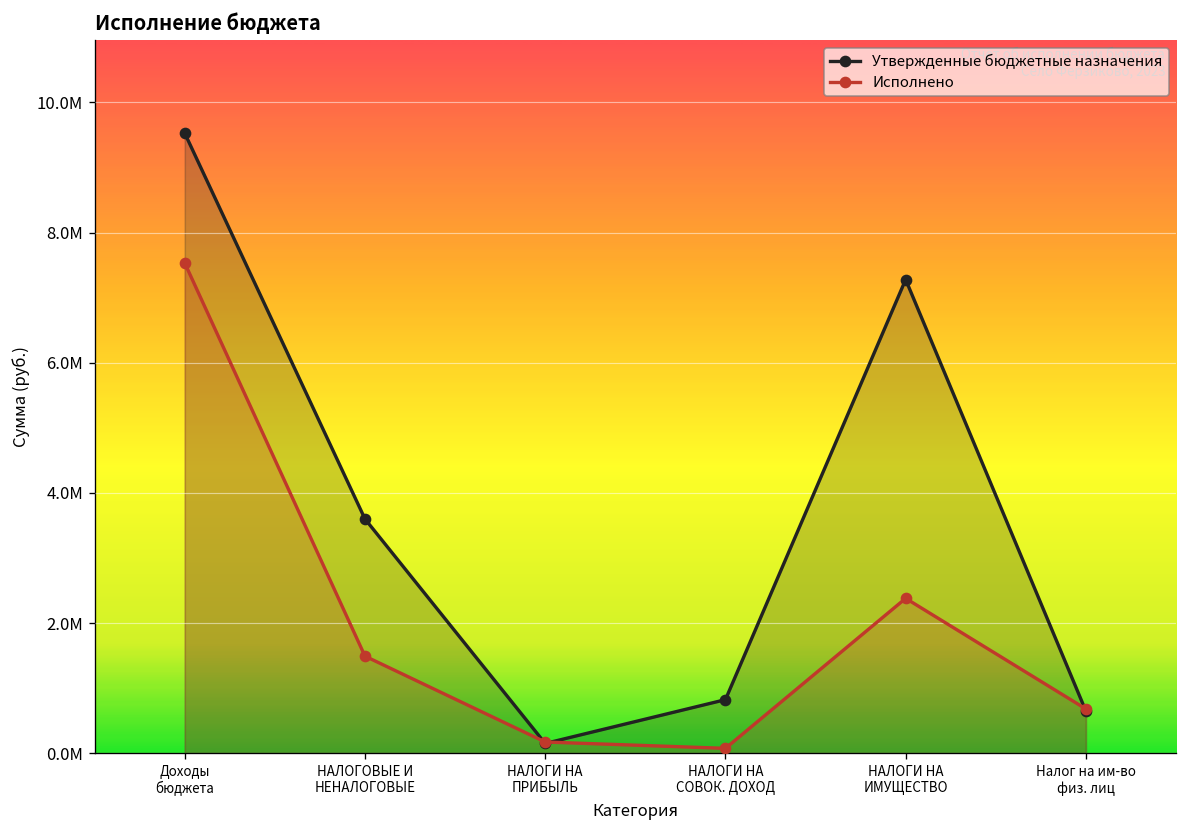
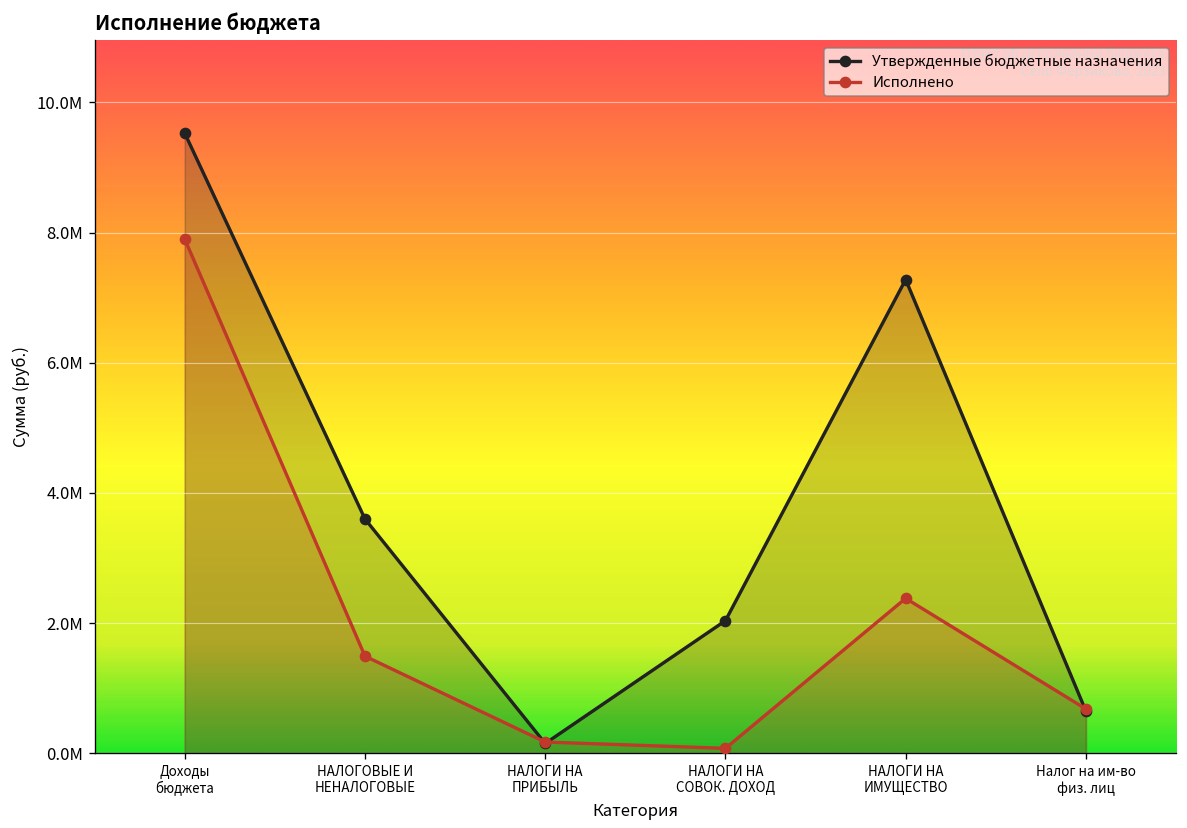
  {
    "Утвержденные бюджетные назначения": {
      "Доходы бюджета": 9500000,
      "НАЛОГОВЫЕ И НЕНАЛОГОВЫЕ": 3600000,
-     "НАЛОГИ НА СОВОК. ДОХОД": 800000,
+     "НАЛОГИ НА СОВОК. ДОХОД": 2000000,
      "НАЛОГИ НА ИМУЩЕСТВО": 7300000
    },
    "Исполнено": {
-     "Доходы бюджета": 7500000,
+     "Доходы бюджета": 7900000,
      "НАЛОГОВЫЕ И НЕНАЛОГОВЫЕ": 1500000,
      "НАЛОГИ НА СОВОК. ДОХОД": 100000,
      "НАЛОГИ НА ИМУЩЕСТВО": 2400000
    }
  }
